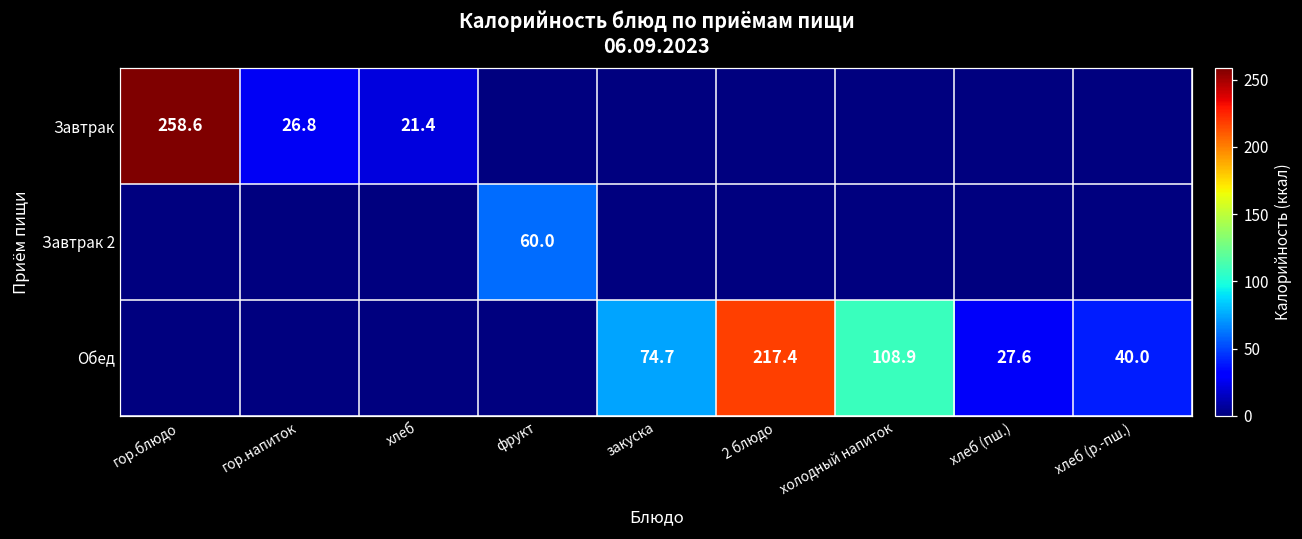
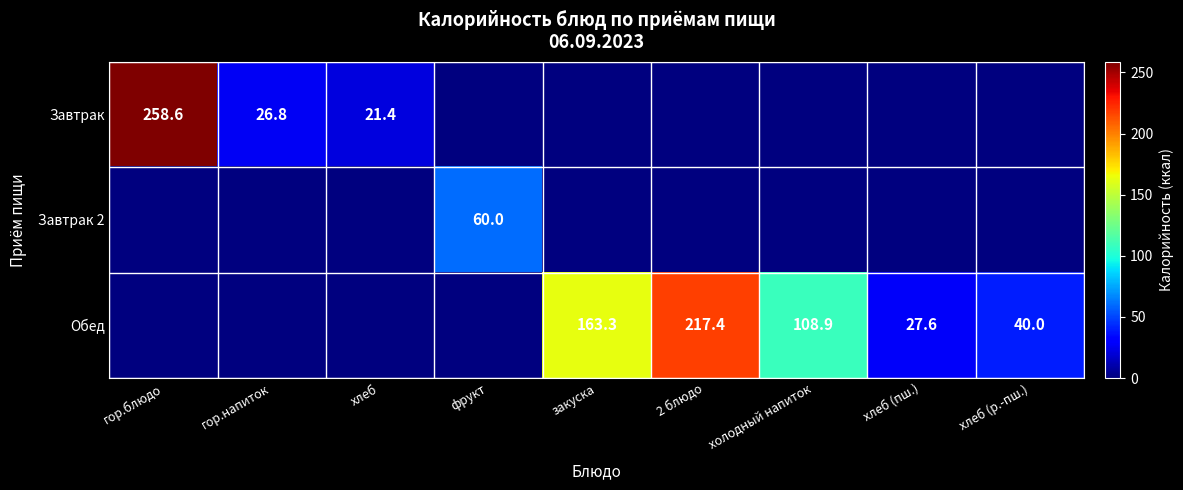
  {
    "Завтрак": {
      "гор.блюдо": 258.6,
      "гор.напиток": 26.8,
      "хлеб": 21.4
    },
    "Завтрак 2": {
      "фрукт": 60.0
    },
    "Обед": {
-     "закуска": 74.7,
+     "закуска": 163.3,
      "2 блюдо": 217.4,
      "холодный напиток": 108.9,
      "хлеб (пш.)": 27.6,
      "хлеб (р.-пш.)": 40.0
    }
  }
